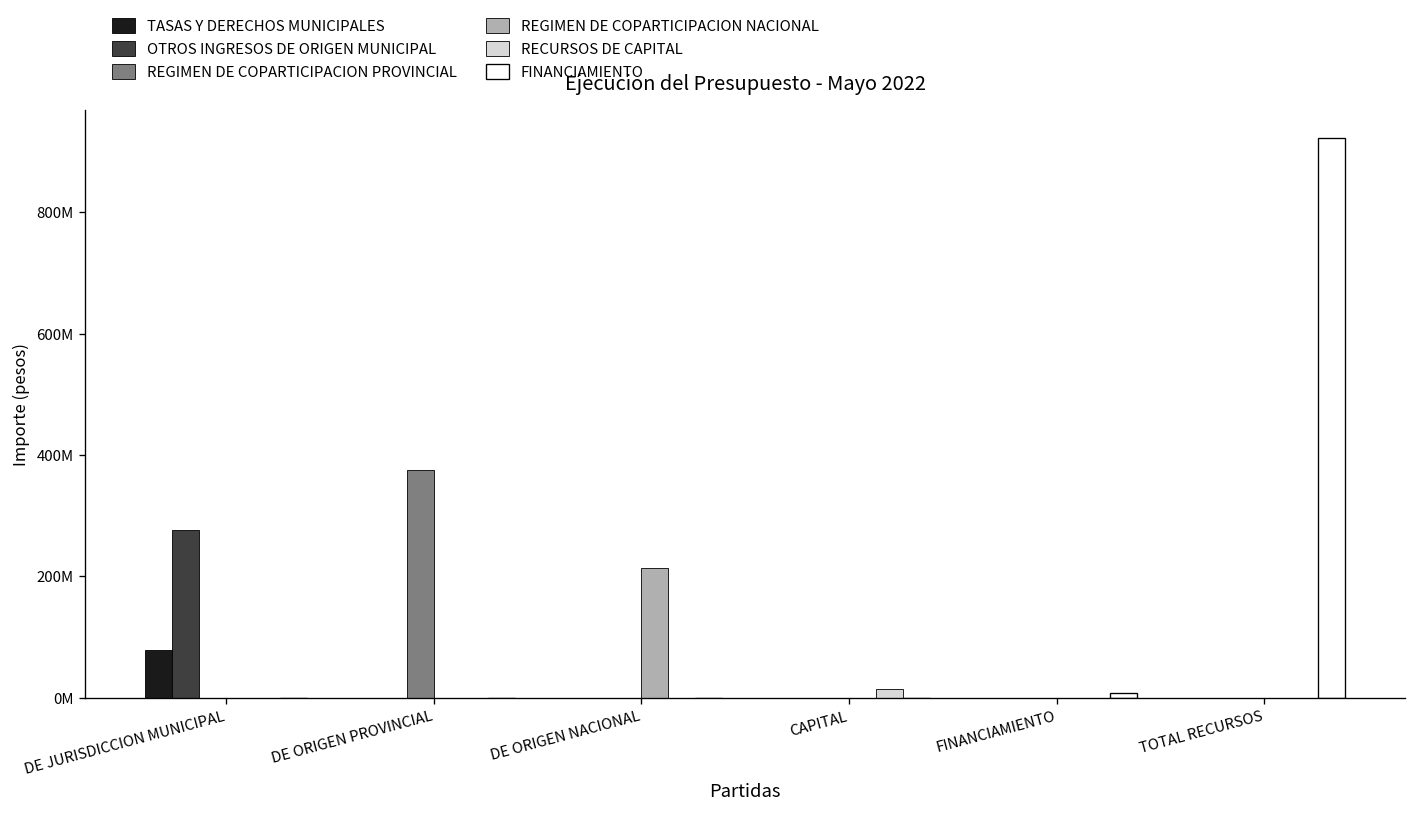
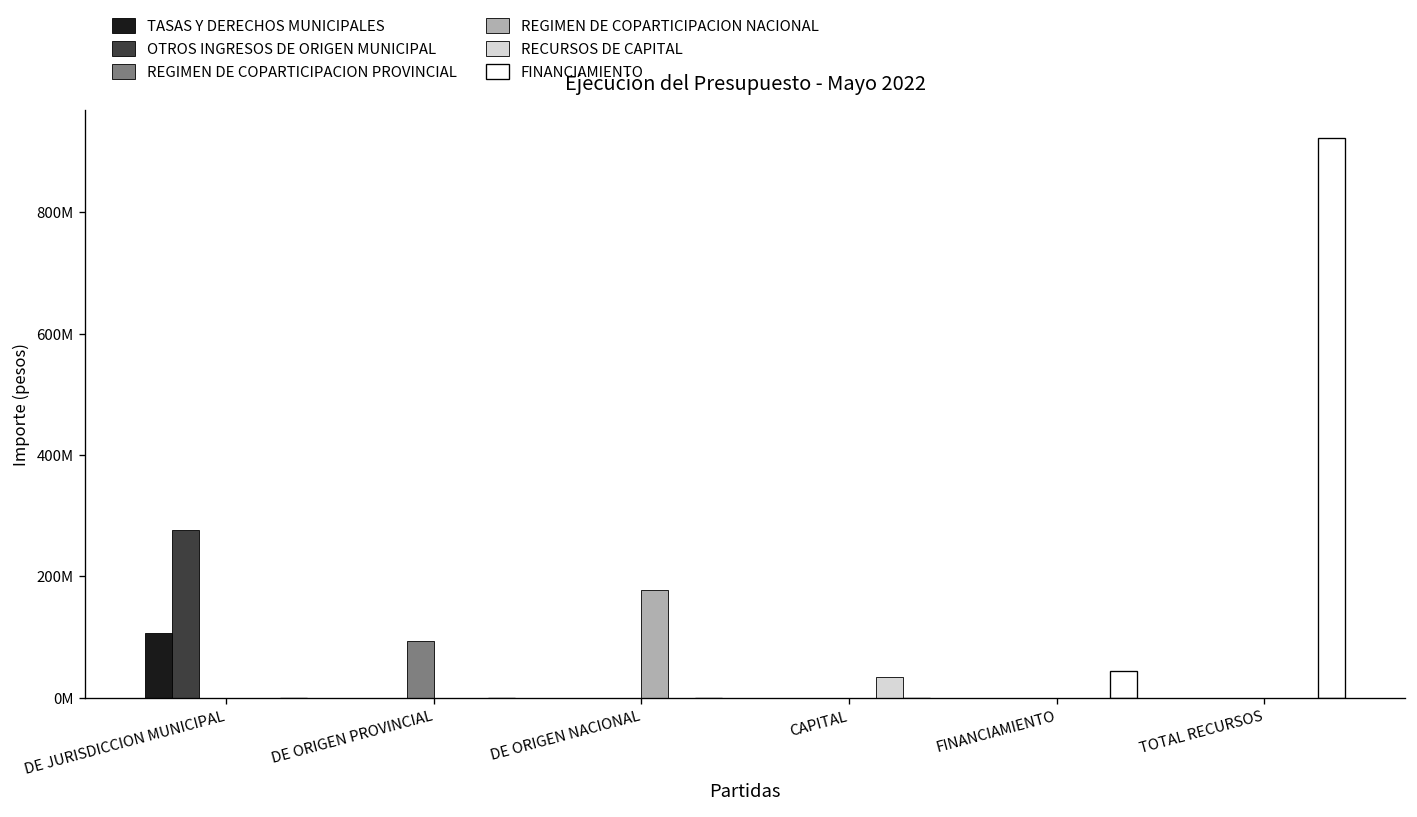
  {
    "TASAS Y DERECHOS MUNICIPALES": {
-     "DE JURISDICCION MUNICIPAL": 80000000,
+     "DE JURISDICCION MUNICIPAL": 110000000,
      "DE ORIGEN PROVINCIAL": 0,
      "DE ORIGEN NACIONAL": 0,
      "CAPITAL": 0,
      "FINANCIAMIENTO": 0,
      "TOTAL RECURSOS": 0
    },
    "OTROS INGRESOS DE ORIGEN MUNICIPAL": {
      "DE JURISDICCION MUNICIPAL": 280000000,
      "DE ORIGEN PROVINCIAL": 0,
      "DE ORIGEN NACIONAL": 0,
      "CAPITAL": 0,
      "FINANCIAMIENTO": 0,
      "TOTAL RECURSOS": 0
    },
    "REGIMEN DE COPARTICIPACION PROVINCIAL": {
      "DE JURISDICCION MUNICIPAL": 0,
-     "DE ORIGEN PROVINCIAL": 380000000,
+     "DE ORIGEN PROVINCIAL": 90000000,
      "DE ORIGEN NACIONAL": 0,
      "CAPITAL": 0,
      "FINANCIAMIENTO": 0,
      "TOTAL RECURSOS": 0
    },
    "REGIMEN DE COPARTICIPACION NACIONAL": {
      "DE JURISDICCION MUNICIPAL": 0,
      "DE ORIGEN PROVINCIAL": 0,
-     "DE ORIGEN NACIONAL": 210000000,
+     "DE ORIGEN NACIONAL": 180000000,
      "CAPITAL": 0,
      "FINANCIAMIENTO": 0,
      "TOTAL RECURSOS": 0
    },
    "RECURSOS DE CAPITAL": {
      "DE JURISDICCION MUNICIPAL": 0,
      "DE ORIGEN PROVINCIAL": 0,
      "DE ORIGEN NACIONAL": 0,
-     "CAPITAL": 10000000,
+     "CAPITAL": 30000000,
      "FINANCIAMIENTO": 0,
      "TOTAL RECURSOS": 0
    },
    "FINANCIAMIENTO": {
      "DE JURISDICCION MUNICIPAL": 0,
      "DE ORIGEN PROVINCIAL": 0,
      "DE ORIGEN NACIONAL": 0,
      "CAPITAL": 0,
-     "FINANCIAMIENTO": 10000000,
+     "FINANCIAMIENTO": 40000000,
      "TOTAL RECURSOS": 920000000
    }
  }
